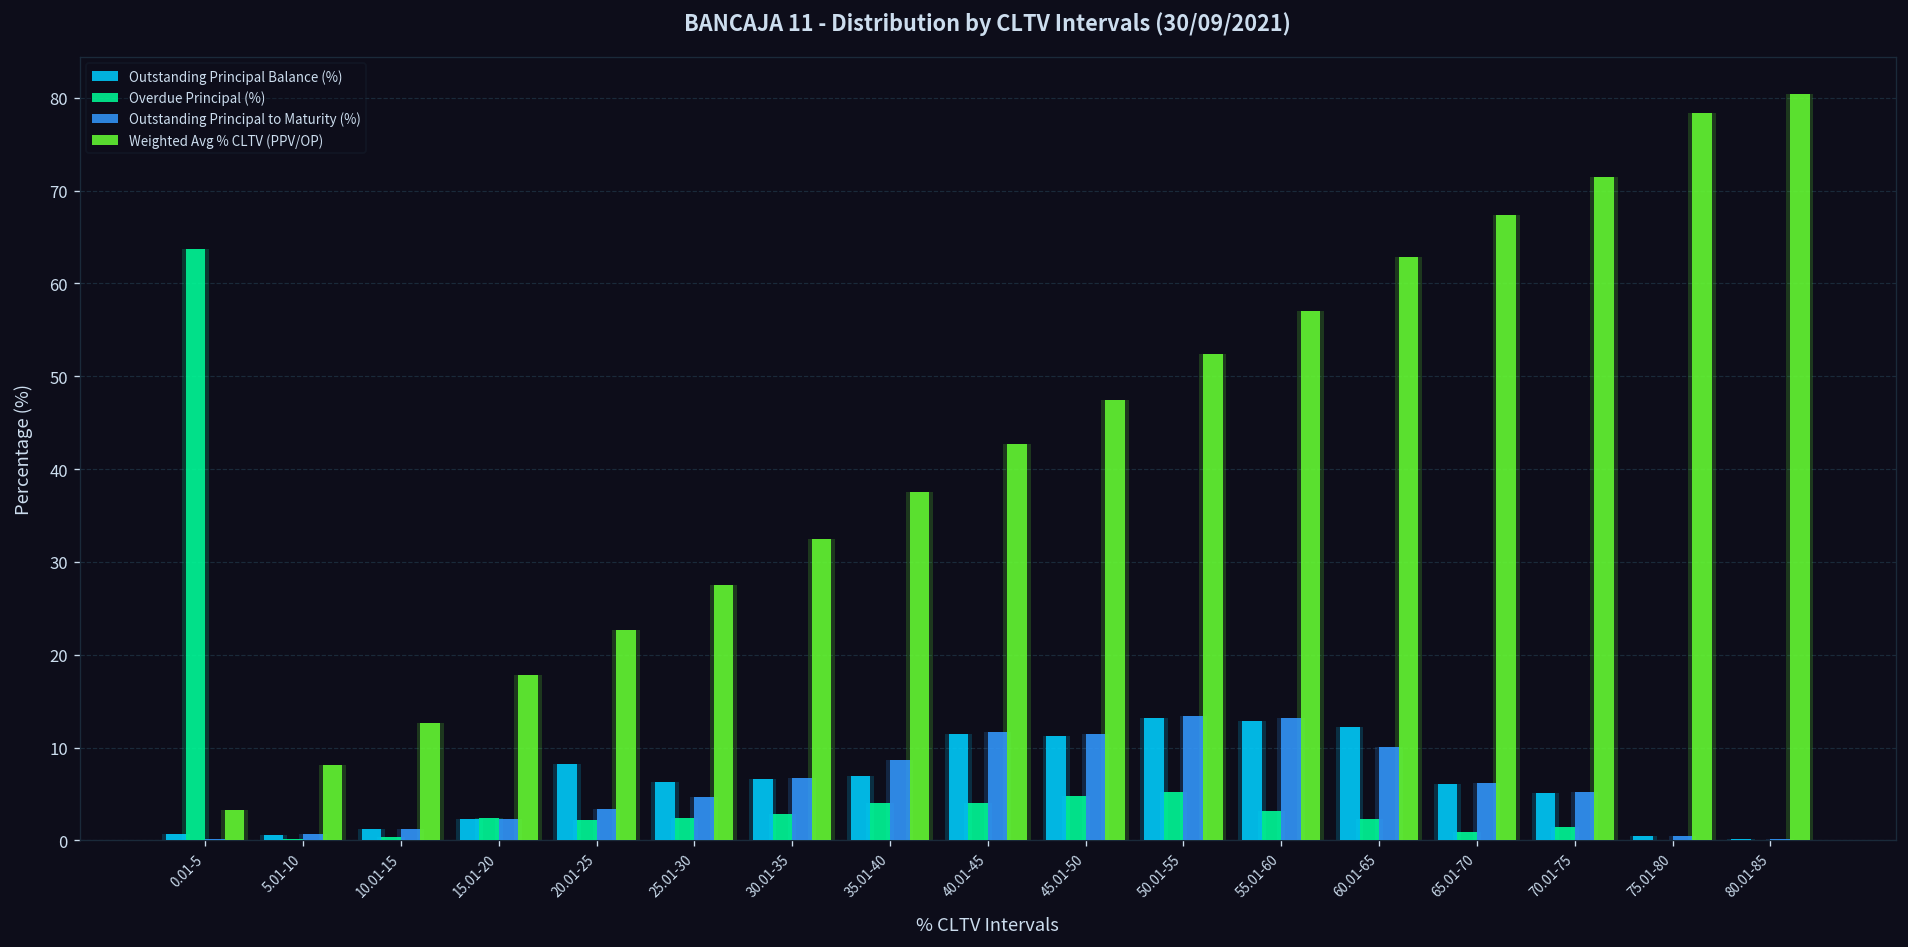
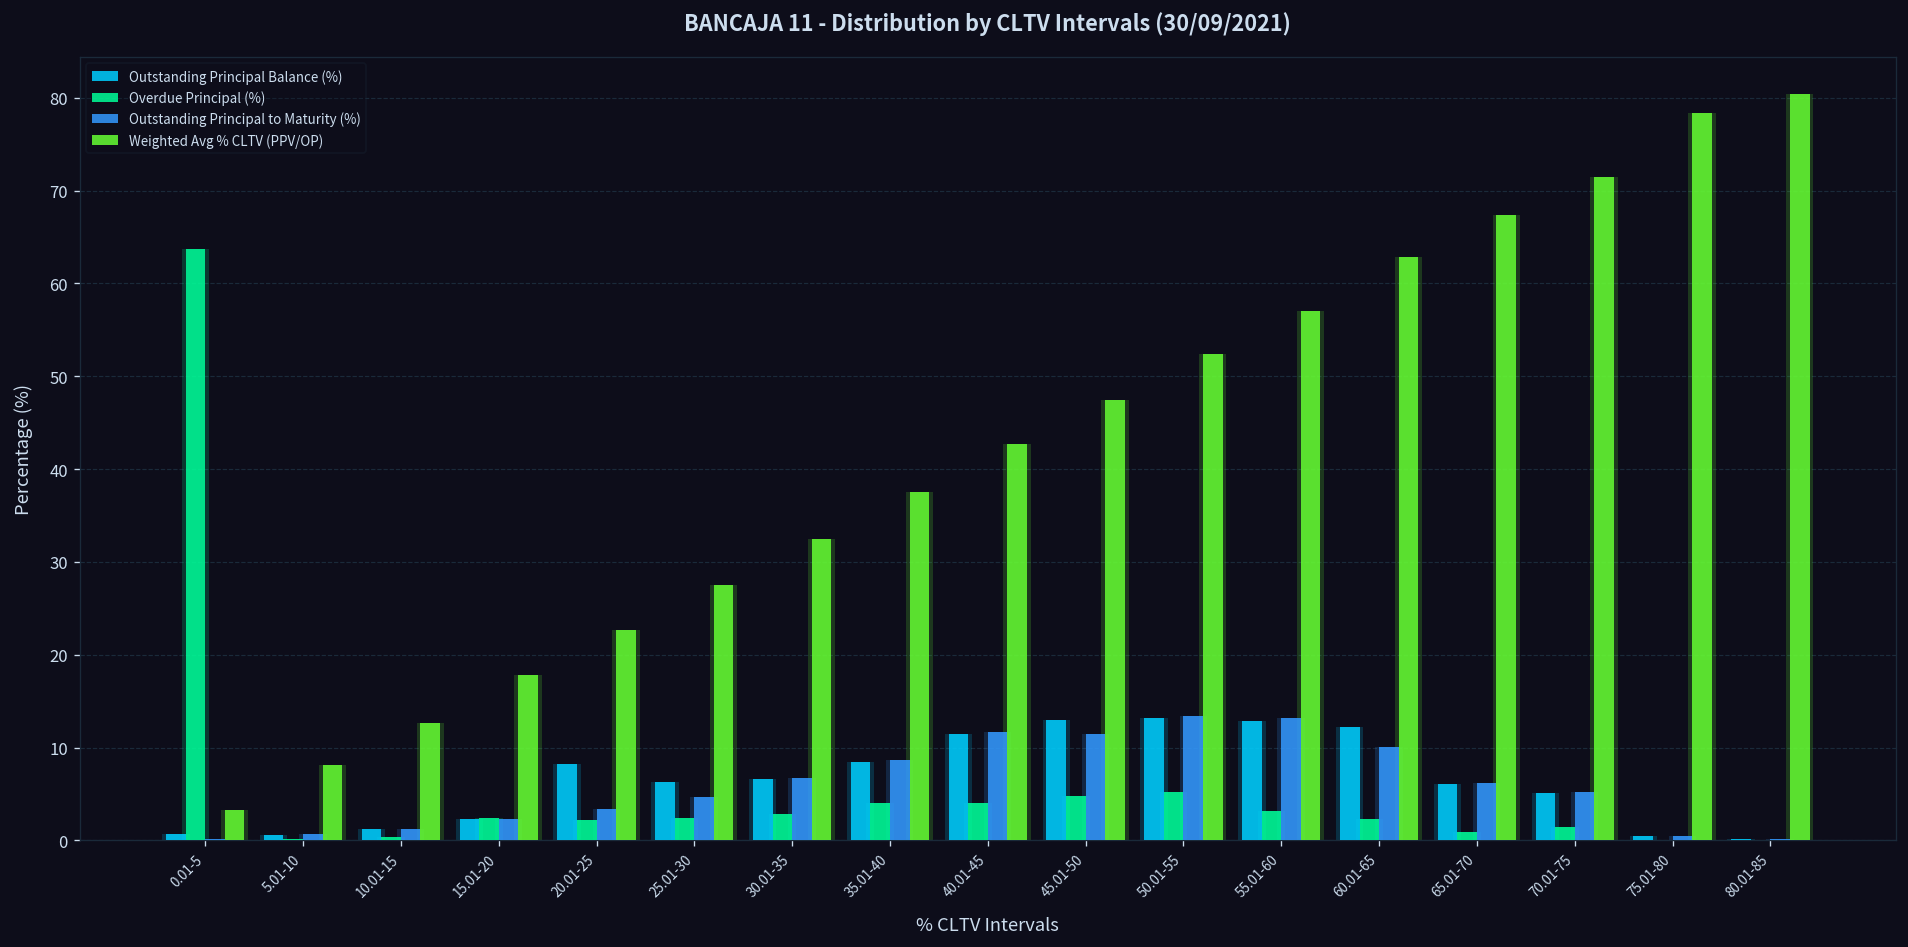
  {
    "Outstanding Principal Balance (%)": {
      "0.01-5": 1,
      "5.01-10": 1,
      "10.01-15": 1,
      "15.01-20": 2,
      "20.01-25": 8,
      "25.01-30": 6,
      "30.01-35": 7,
-     "35.01-40": 7,
+     "35.01-40": 8,
      "40.01-45": 11,
-     "45.01-50": 11,
+     "45.01-50": 13,
      "50.01-55": 13,
      "55.01-60": 13,
      "60.01-65": 12,
      "65.01-70": 6,
      "70.01-75": 5,
      "75.01-80": 1
    }
  }
